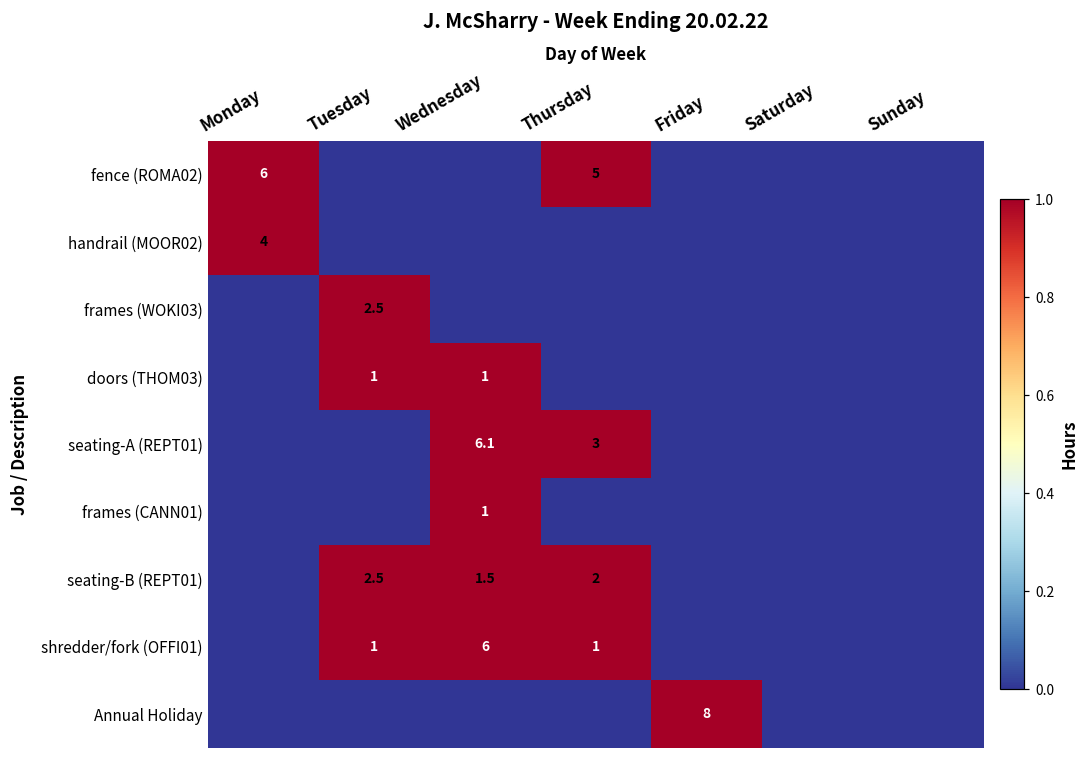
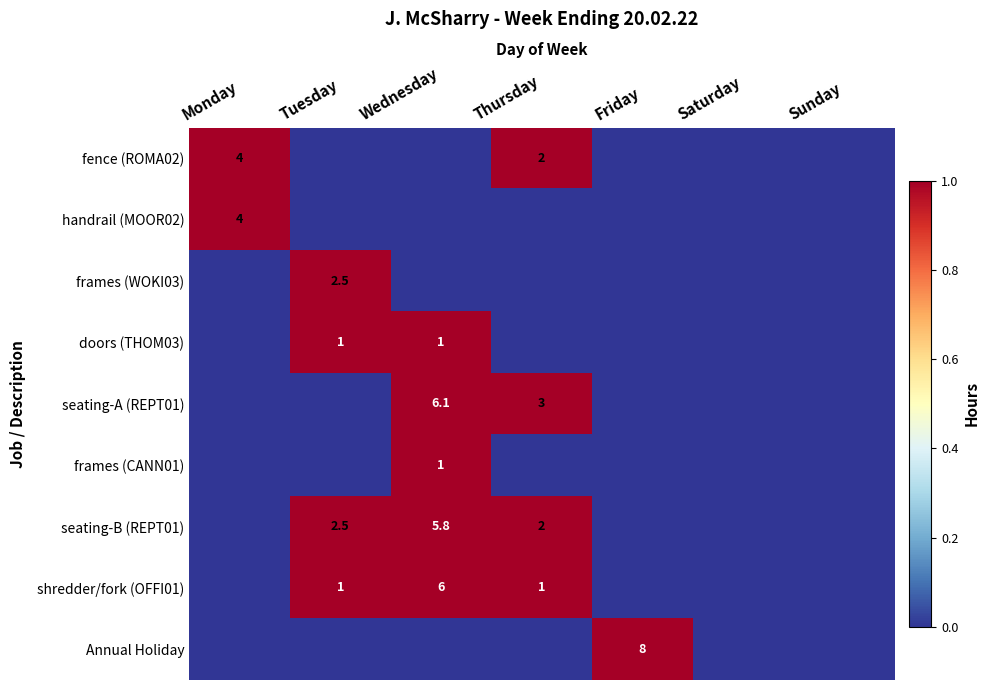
  {
    "fence (ROMA02)": {
-     "Monday": 6,
-     "Thursday": 5
+     "Monday": 4,
+     "Thursday": 2
    },
    "handrail (MOOR02)": {
      "Monday": 4
    },
    "frames (WOKI03)": {
      "Tuesday": 2.5
    },
    "doors (THOM03)": {
      "Tuesday": 1,
      "Wednesday": 1
    },
    "seating-A (REPT01)": {
      "Wednesday": 6.1,
      "Thursday": 3
    },
    "frames (CANN01)": {
      "Wednesday": 1
    },
    "seating-B (REPT01)": {
      "Tuesday": 2.5,
-     "Wednesday": 1.5,
+     "Wednesday": 5.8,
      "Thursday": 2
    },
    "shredder/fork (OFFI01)": {
      "Tuesday": 1,
      "Wednesday": 6,
      "Thursday": 1
    },
    "Annual Holiday": {
      "Friday": 8
    }
  }
